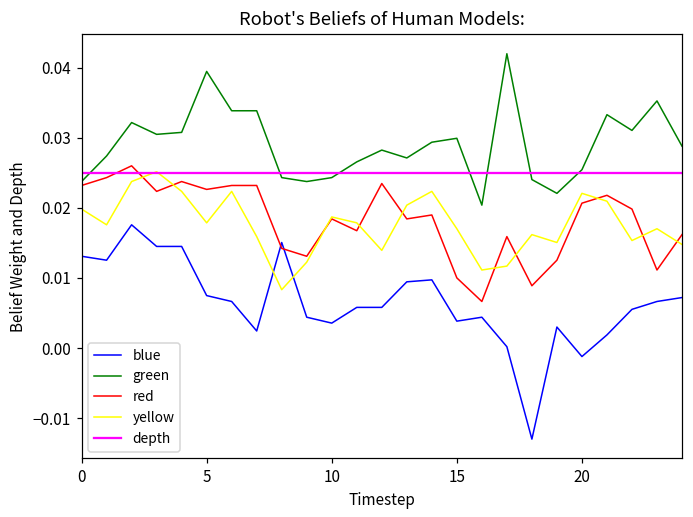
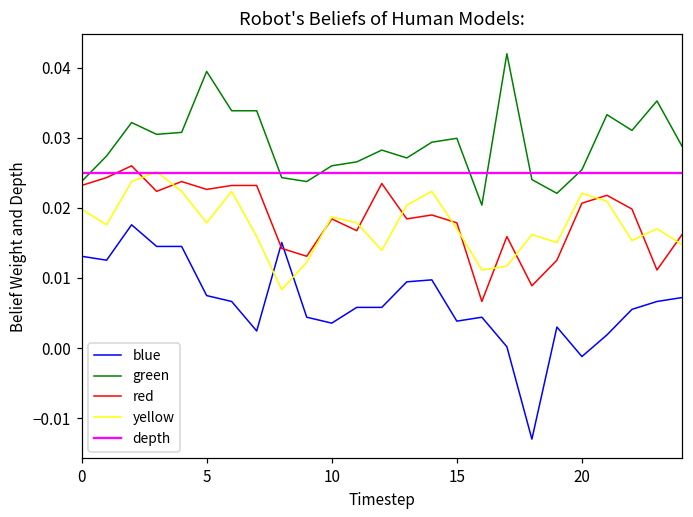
  {
    "blue": {
      "0": 0.013,
      "5": 0.007,
      "10": 0.004,
      "15": 0.004,
      "20": -0.001
    },
    "green": {
      "0": 0.024,
      "5": 0.039,
-     "10": 0.024,
+     "10": 0.026,
      "15": 0.030,
      "20": 0.025
    },
    "red": {
      "0": 0.023,
      "5": 0.023,
-     "15": 0.010,
+     "15": 0.018,
      "20": 0.021
    },
    "yellow": {
      "0": 0.020,
      "5": 0.018,
      "15": 0.017,
      "20": 0.022
    },
    "depth": {
      "0": 0.025,
      "5": 0.025,
      "10": 0.025,
      "15": 0.025,
      "20": 0.025
    }
  }
